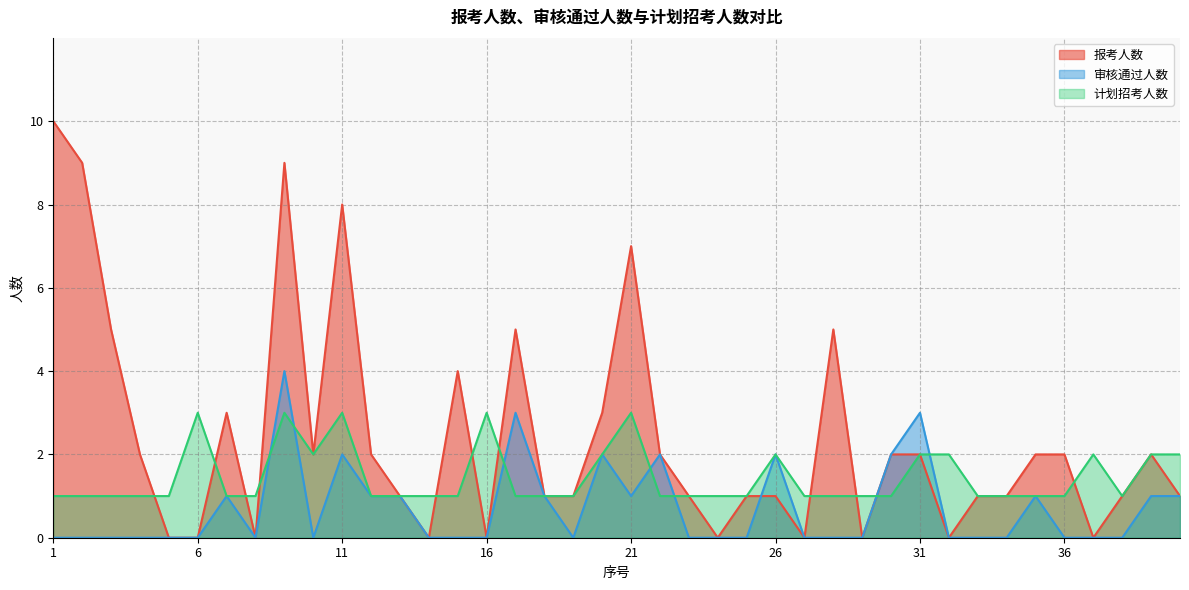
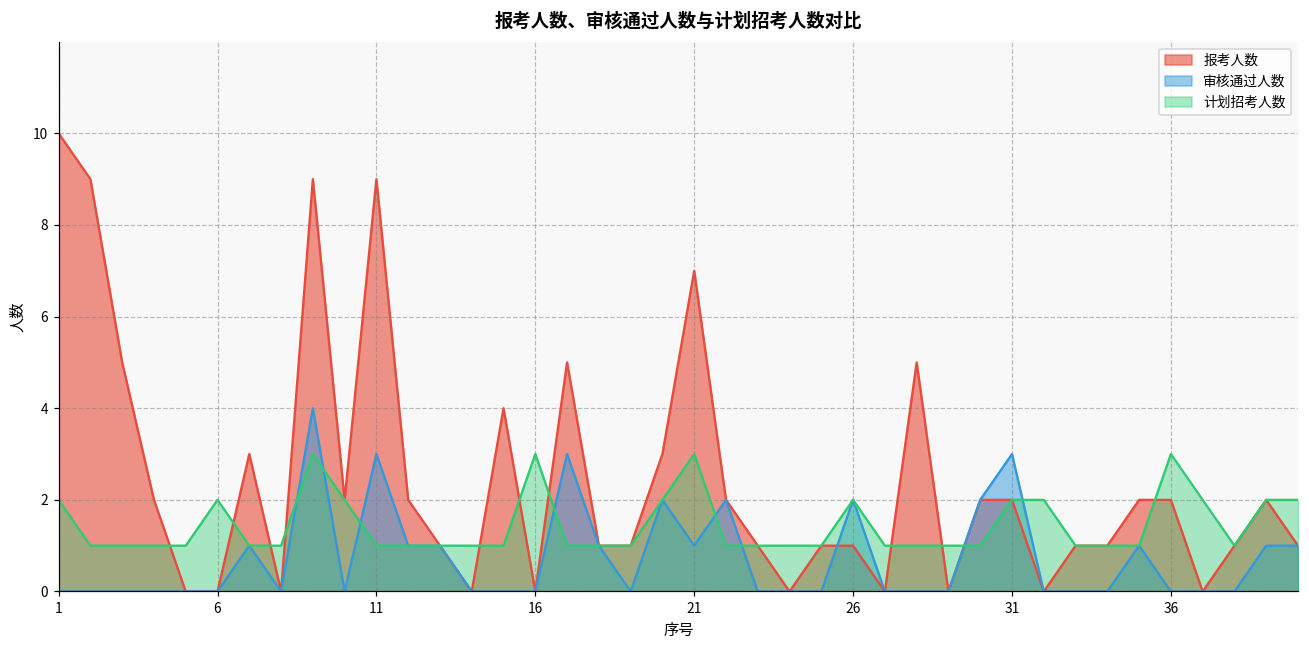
  {
    "报考人数": {
      "1": 10,
-     "11": 8,
+     "11": 9,
      "21": 7,
      "26": 1,
      "36": 2
    },
    "审核通过人数": {
      "1": 0,
-     "11": 2,
+     "11": 3,
      "21": 1,
      "31": 3,
      "36": 0
    },
    "计划招考人数": {
-     "1": 1,
-     "6": 3,
-     "11": 3,
+     "1": 2,
+     "6": 2,
+     "11": 1,
      "16": 3,
      "21": 3,
-     "36": 1
+     "36": 3
    }
  }
